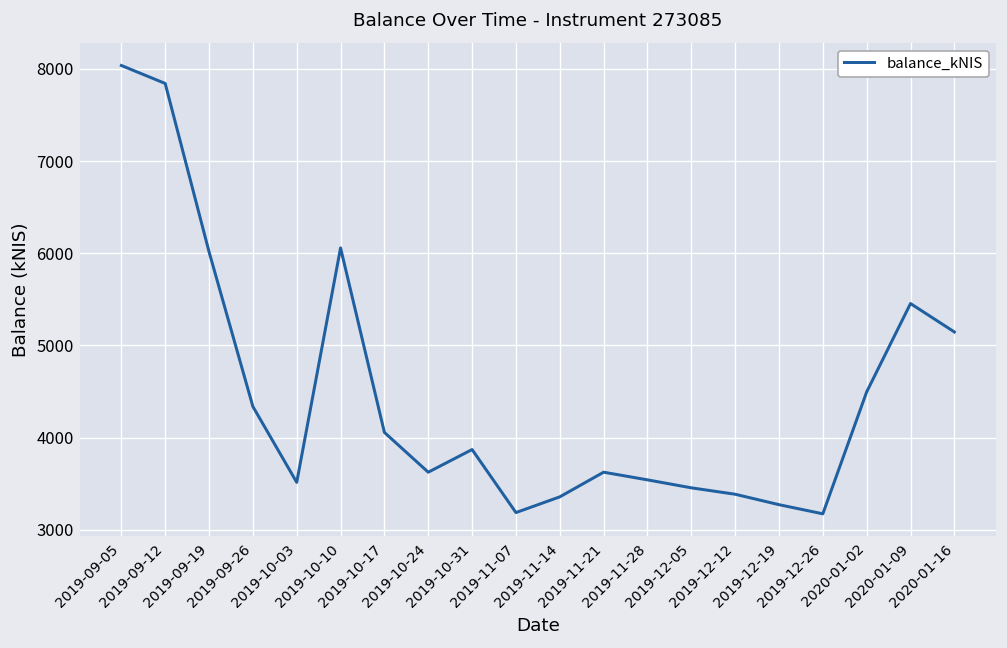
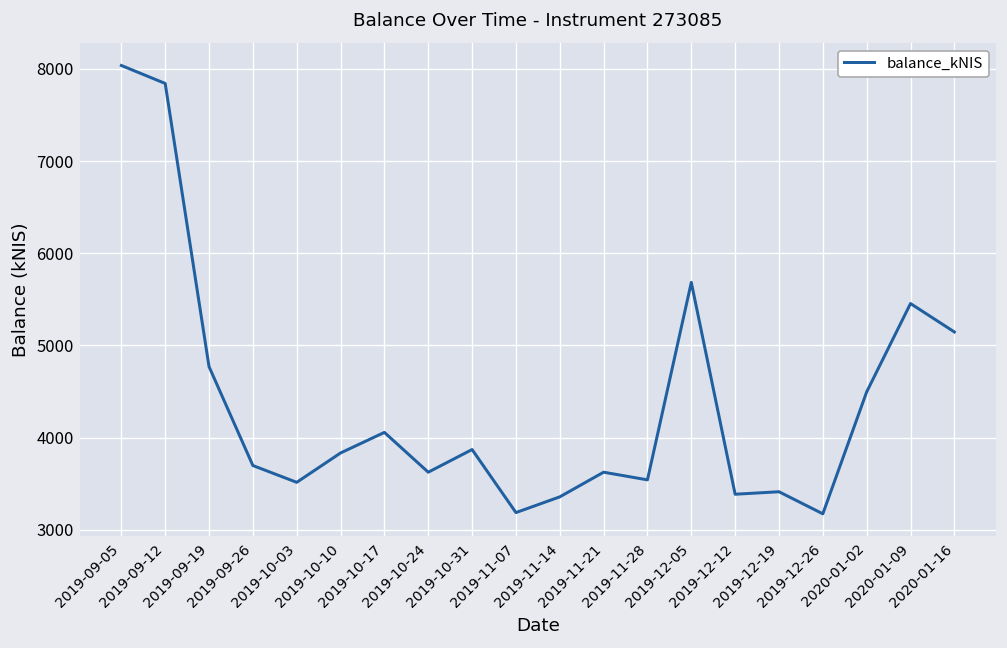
  {
    "2019-09-05": 8000,
    "2019-09-12": 7800,
-   "2019-09-19": 6000,
-   "2019-09-26": 4300,
+   "2019-09-19": 4800,
+   "2019-09-26": 3700,
    "2019-10-03": 3500,
-   "2019-10-10": 6100,
+   "2019-10-10": 3800,
    "2019-10-17": 4100,
    "2019-10-24": 3600,
    "2019-10-31": 3900,
    "2019-11-07": 3200,
    "2019-11-14": 3400,
    "2019-11-21": 3600,
    "2019-11-28": 3500,
-   "2019-12-05": 3500,
+   "2019-12-05": 5700,
    "2019-12-12": 3400,
-   "2019-12-19": 3300,
+   "2019-12-19": 3400,
    "2019-12-26": 3200,
    "2020-01-02": 4500,
    "2020-01-09": 5500,
    "2020-01-16": 5100
  }
